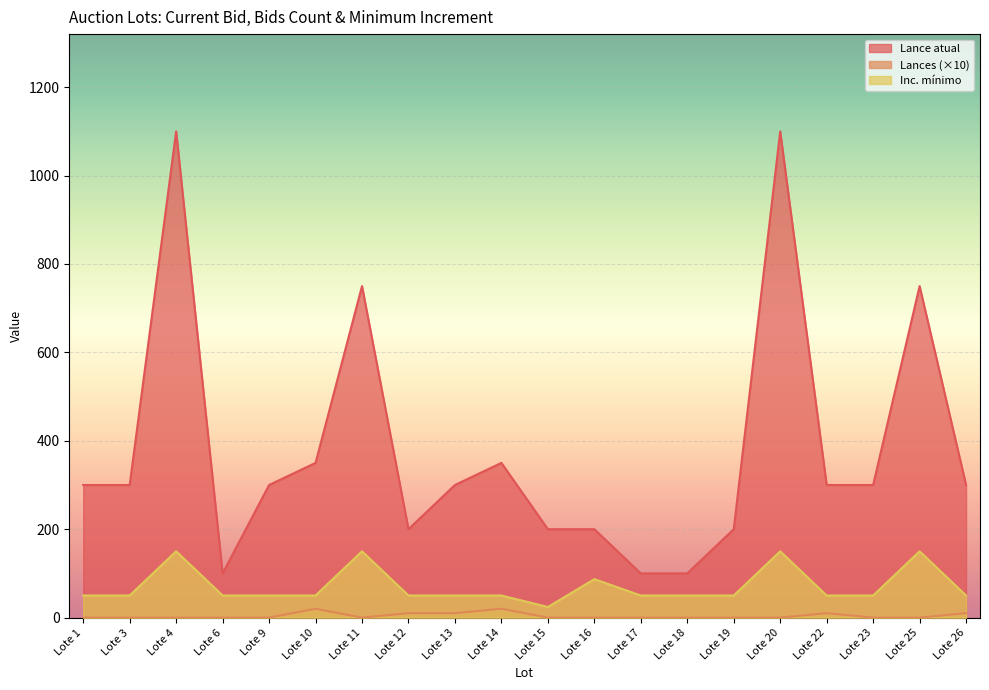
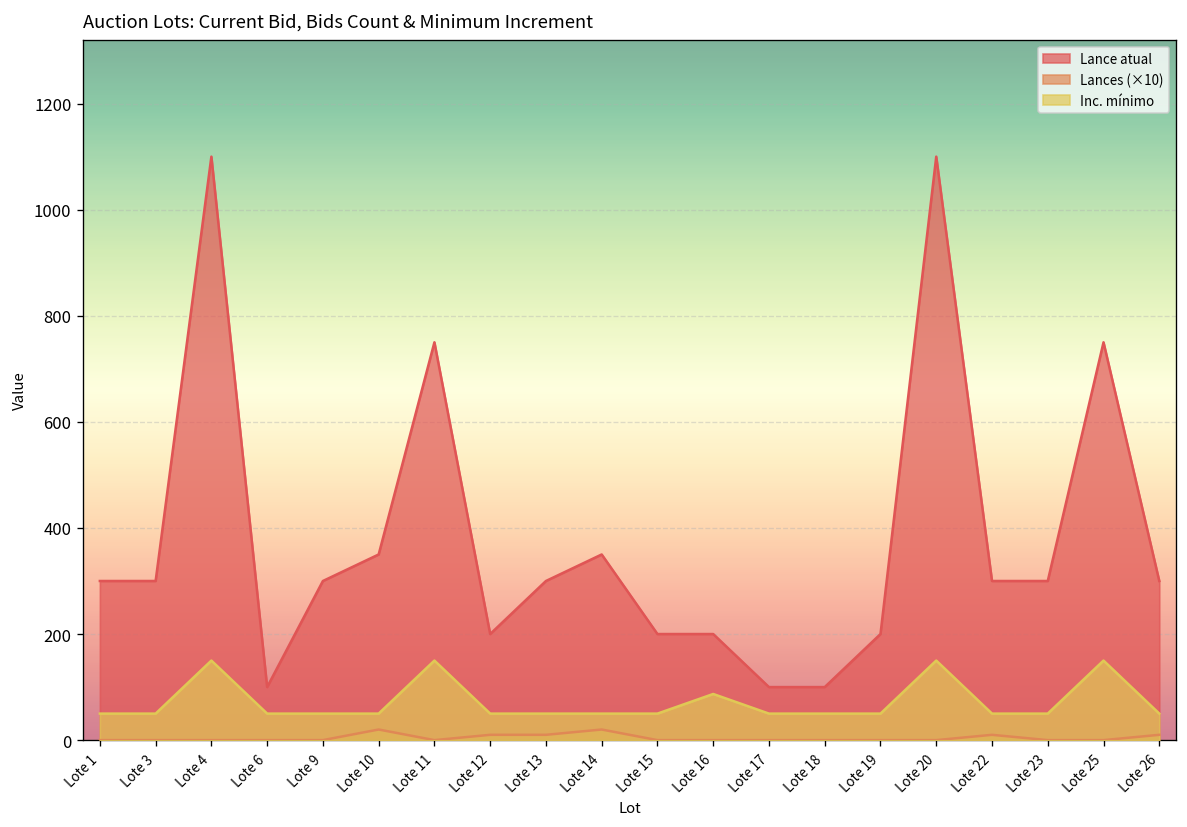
  {
    "Inc. mínimo": {
      "Lote 1": 50,
      "Lote 3": 50,
      "Lote 4": 150,
      "Lote 6": 50,
      "Lote 9": 50,
      "Lote 10": 50,
      "Lote 11": 150,
      "Lote 12": 50,
      "Lote 13": 50,
      "Lote 14": 50,
-     "Lote 15": 20,
+     "Lote 15": 50,
      "Lote 16": 90,
      "Lote 17": 50,
      "Lote 18": 50,
      "Lote 19": 50,
      "Lote 20": 150,
      "Lote 22": 50,
      "Lote 23": 50,
      "Lote 25": 150,
      "Lote 26": 50
    }
  }
